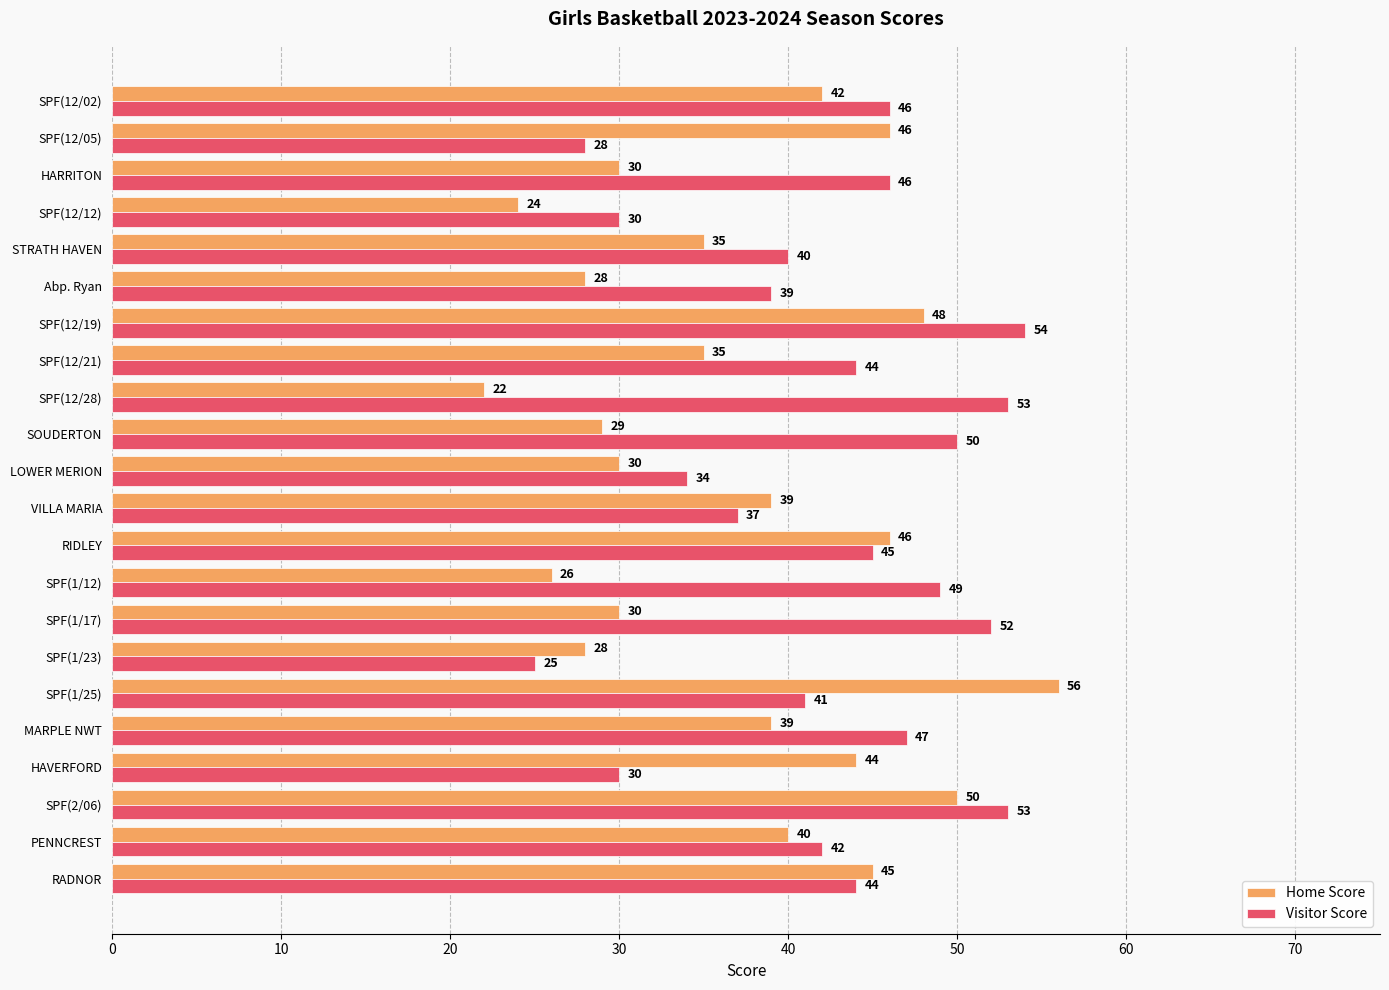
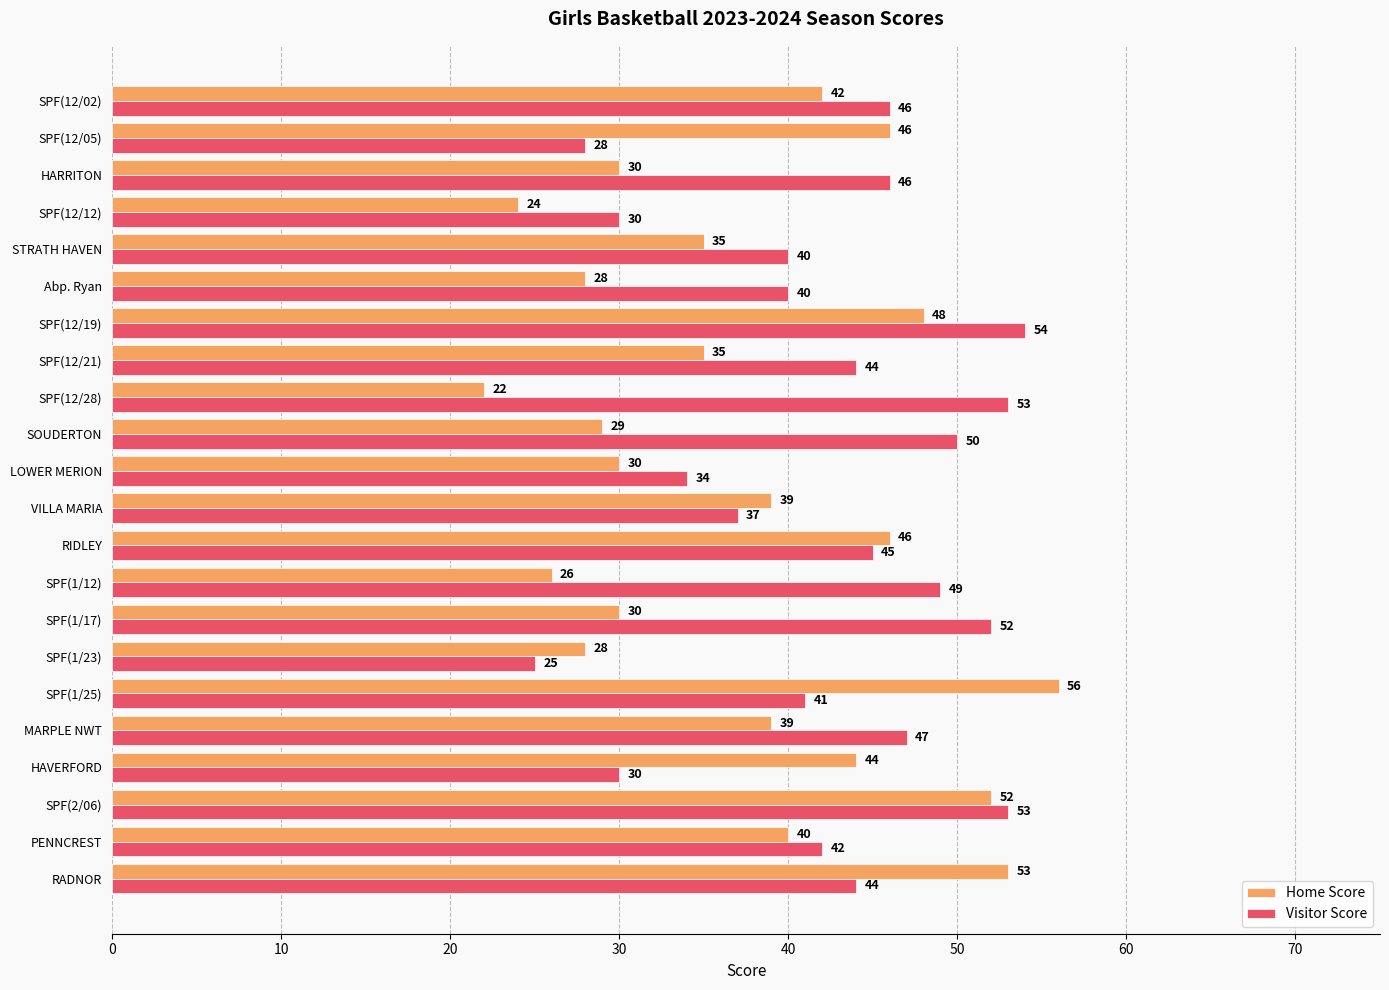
  {
    "Home Score": {
      "SPF(12/02)": 42,
      "SPF(12/05)": 46,
      "HARRITON": 30,
      "SPF(12/12)": 24,
      "STRATH HAVEN": 35,
      "Abp. Ryan": 28,
      "SPF(12/19)": 48,
      "SPF(12/21)": 35,
      "SPF(12/28)": 22,
      "SOUDERTON": 29,
      "LOWER MERION": 30,
      "VILLA MARIA": 39,
      "RIDLEY": 46,
      "SPF(1/12)": 26,
      "SPF(1/17)": 30,
      "SPF(1/23)": 28,
      "SPF(1/25)": 56,
      "MARPLE NWT": 39,
      "HAVERFORD": 44,
-     "SPF(2/06)": 50,
+     "SPF(2/06)": 52,
      "PENNCREST": 40,
-     "RADNOR": 45
+     "RADNOR": 53
    },
    "Visitor Score": {
      "SPF(12/02)": 46,
      "SPF(12/05)": 28,
      "HARRITON": 46,
      "SPF(12/12)": 30,
      "STRATH HAVEN": 40,
-     "Abp. Ryan": 39,
+     "Abp. Ryan": 40,
      "SPF(12/19)": 54,
      "SPF(12/21)": 44,
      "SPF(12/28)": 53,
      "SOUDERTON": 50,
      "LOWER MERION": 34,
      "VILLA MARIA": 37,
      "RIDLEY": 45,
      "SPF(1/12)": 49,
      "SPF(1/17)": 52,
      "SPF(1/23)": 25,
      "SPF(1/25)": 41,
      "MARPLE NWT": 47,
      "HAVERFORD": 30,
      "SPF(2/06)": 53,
      "PENNCREST": 42,
      "RADNOR": 44
    }
  }
